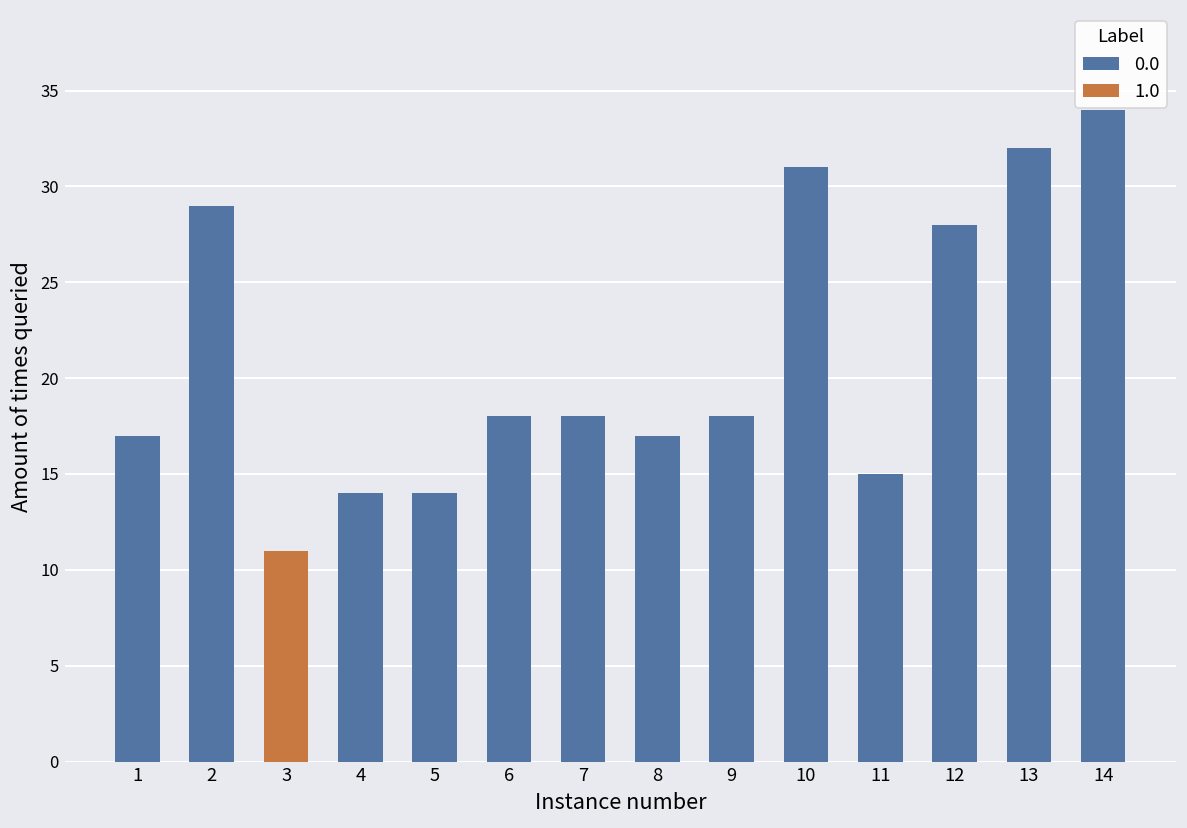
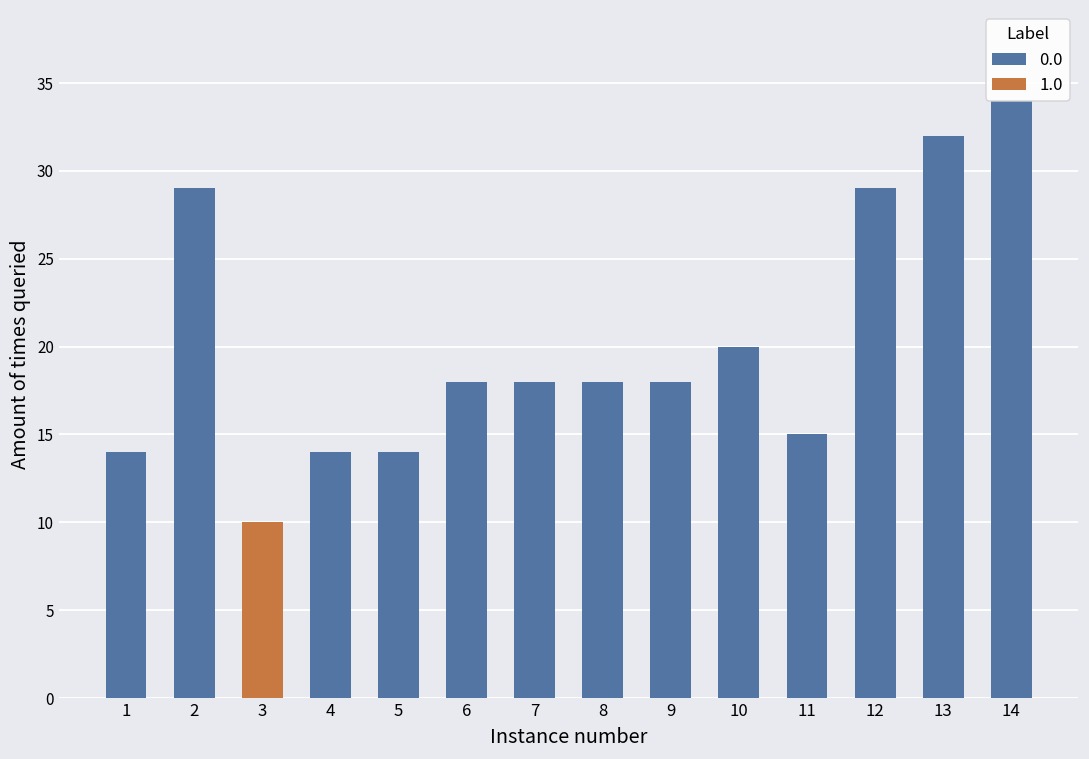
  {
    "0.0": {
-     "1": 17,
+     "1": 14,
      "2": 29,
      "4": 14,
      "5": 14,
      "6": 18,
      "7": 18,
-     "8": 17,
+     "8": 18,
      "9": 18,
-     "10": 31,
+     "10": 20,
      "11": 15,
-     "12": 28,
+     "12": 29,
      "13": 32
    },
    "1.0": {
-     "3": 11
+     "3": 10
    }
  }
